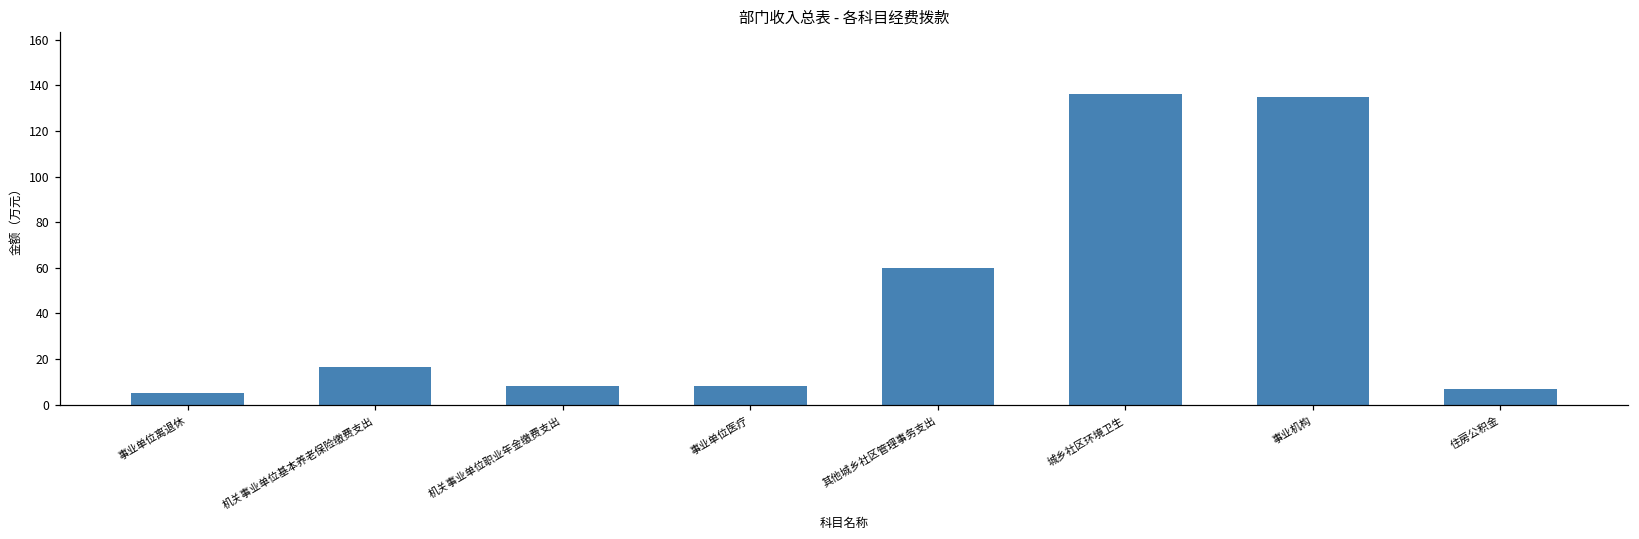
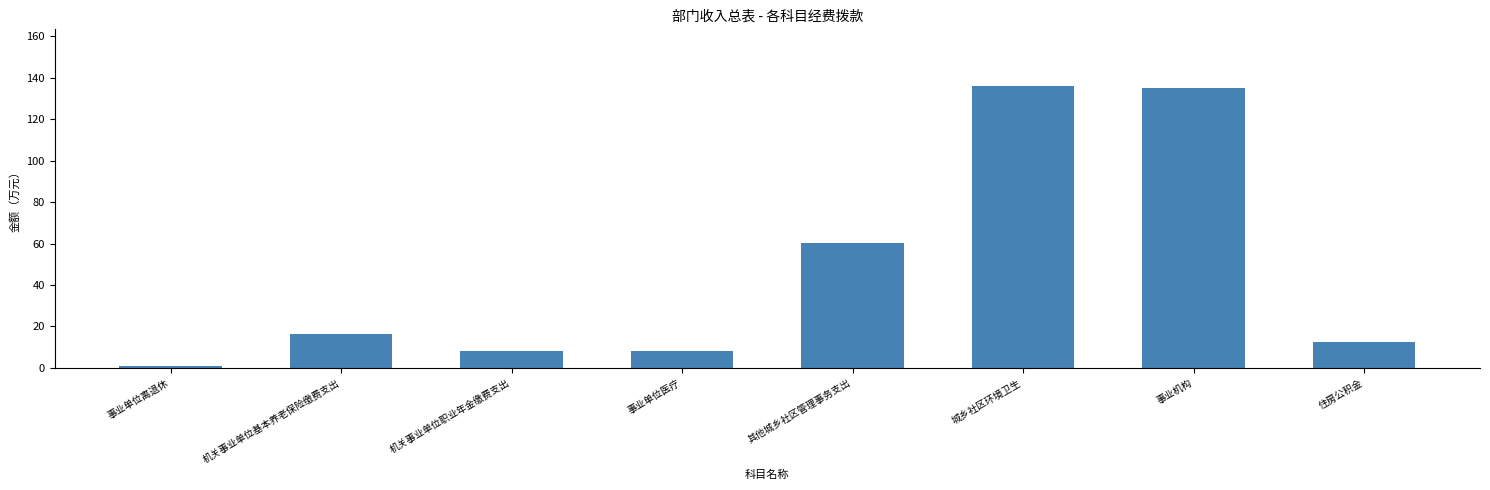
  {
-   "事业单位离退休": 5,
+   "事业单位离退休": 1,
    "机关事业单位基本养老保险缴费支出": 17,
    "机关事业单位职业年金缴费支出": 8,
    "事业单位医疗": 8,
    "其他城乡社区管理事务支出": 60,
    "城乡社区环境卫生": 136,
    "事业机构": 135,
-   "住房公积金": 7
+   "住房公积金": 12
  }
